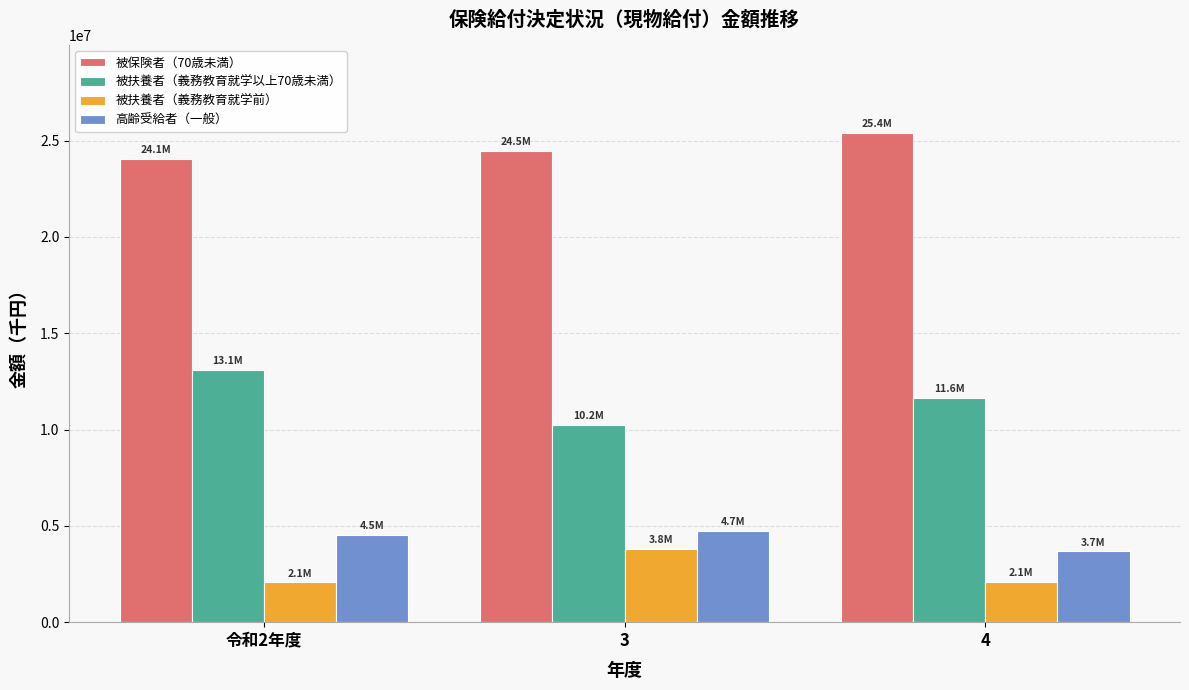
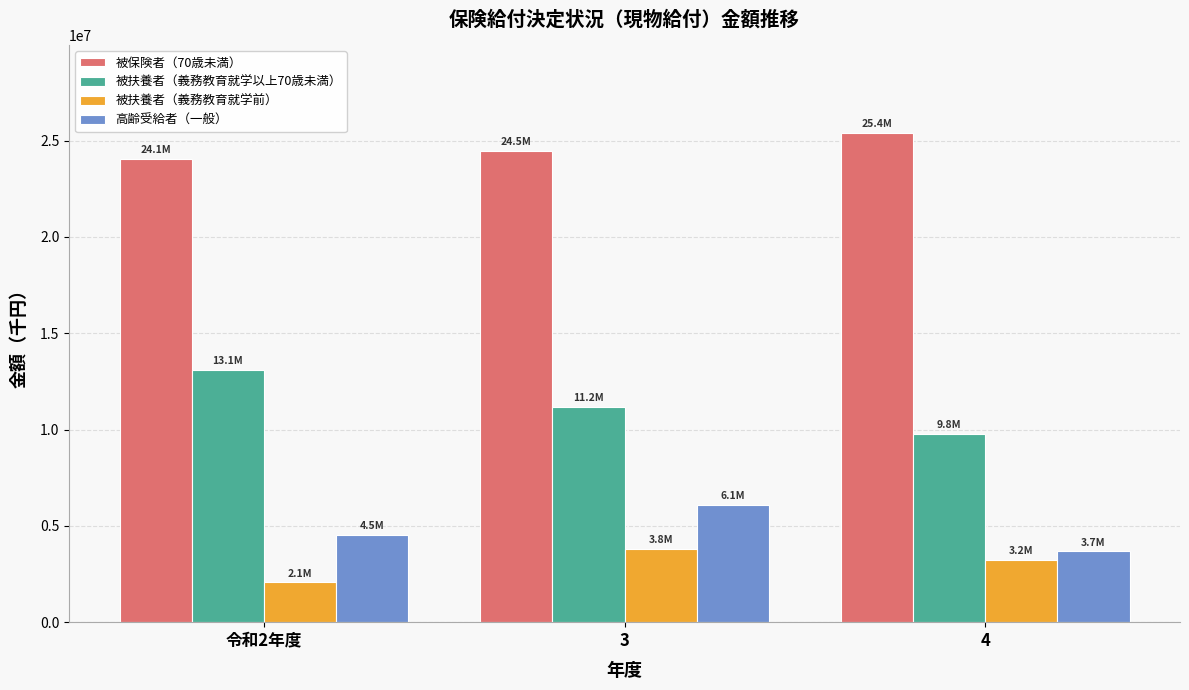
  {
    "被保険者（70歳未満）": {
      "令和2年度": "24.1M",
      "3": "24.5M",
      "4": "25.4M"
    },
    "被扶養者（義務教育就学以上70歳未満）": {
      "令和2年度": "13.1M",
-     "3": "10.2M",
-     "4": "11.6M"
+     "3": "11.2M",
+     "4": "9.8M"
    },
    "被扶養者（義務教育就学前）": {
      "令和2年度": "2.1M",
      "3": "3.8M",
-     "4": "2.1M"
+     "4": "3.2M"
    },
    "高齢受給者（一般）": {
      "令和2年度": "4.5M",
-     "3": "4.7M",
+     "3": "6.1M",
      "4": "3.7M"
    }
  }
